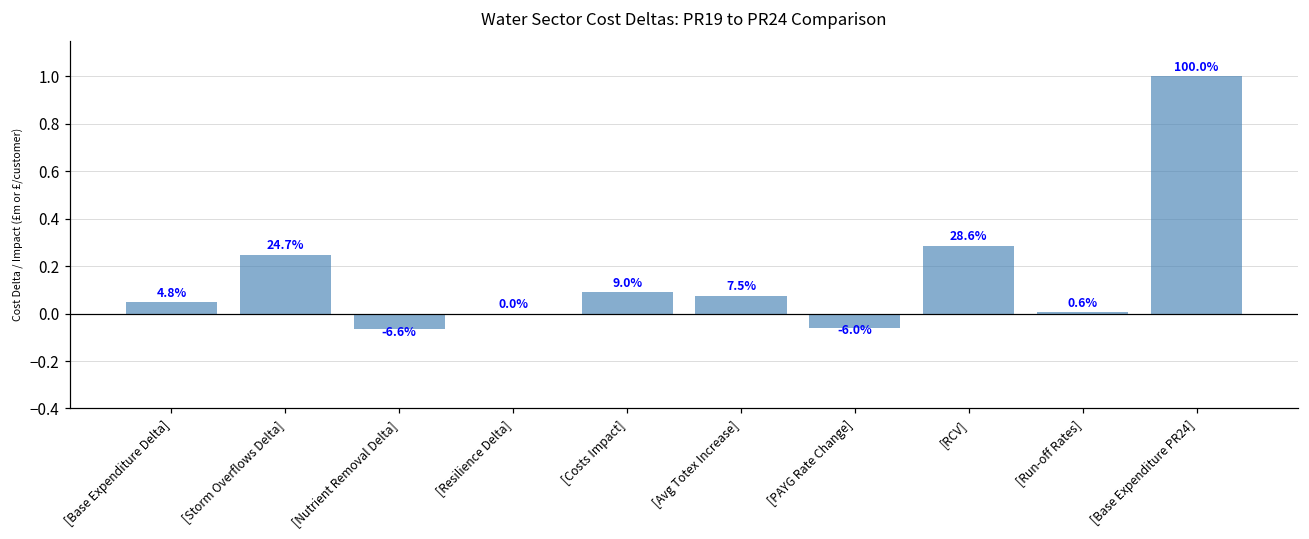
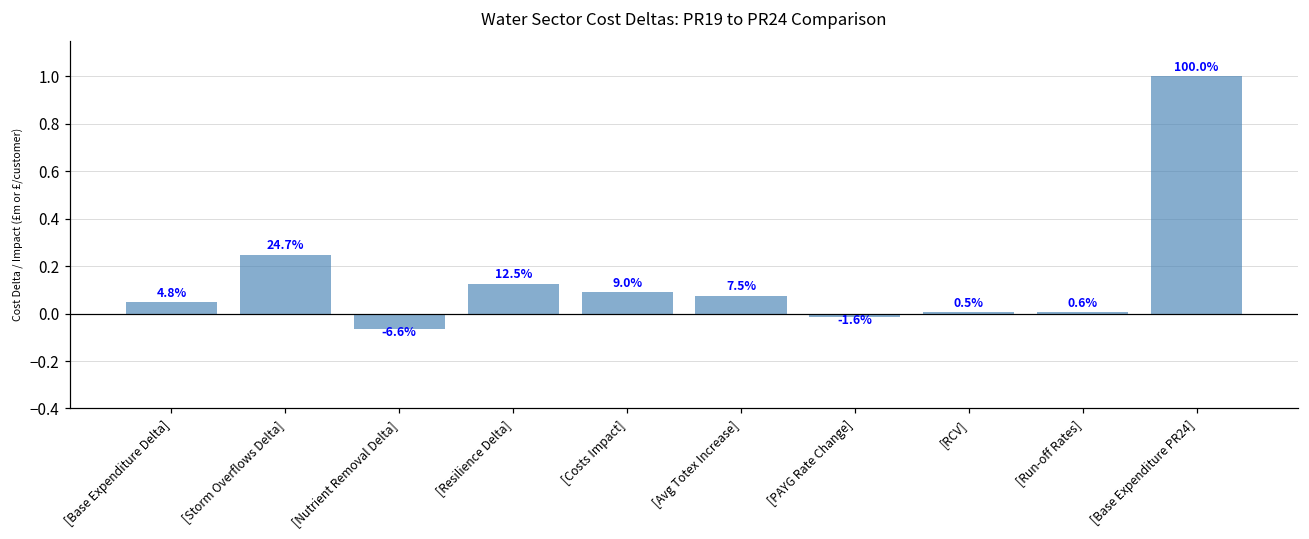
  {
    "[Base Expenditure Delta]": "4.8%",
    "[Storm Overflows Delta]": "24.7%",
    "[Nutrient Removal Delta]": "-6.6%",
-   "[Resilience Delta]": "0.0%",
+   "[Resilience Delta]": "12.5%",
    "[Costs Impact]": "9.0%",
    "[Avg Totex Increase]": "7.5%",
-   "[PAYG Rate Change]": "-6.0%",
-   "[RCV]": "28.6%",
+   "[PAYG Rate Change]": "-1.6%",
+   "[RCV]": "0.5%",
    "[Run-off Rates]": "0.6%",
    "[Base Expenditure PR24]": "100.0%"
  }
